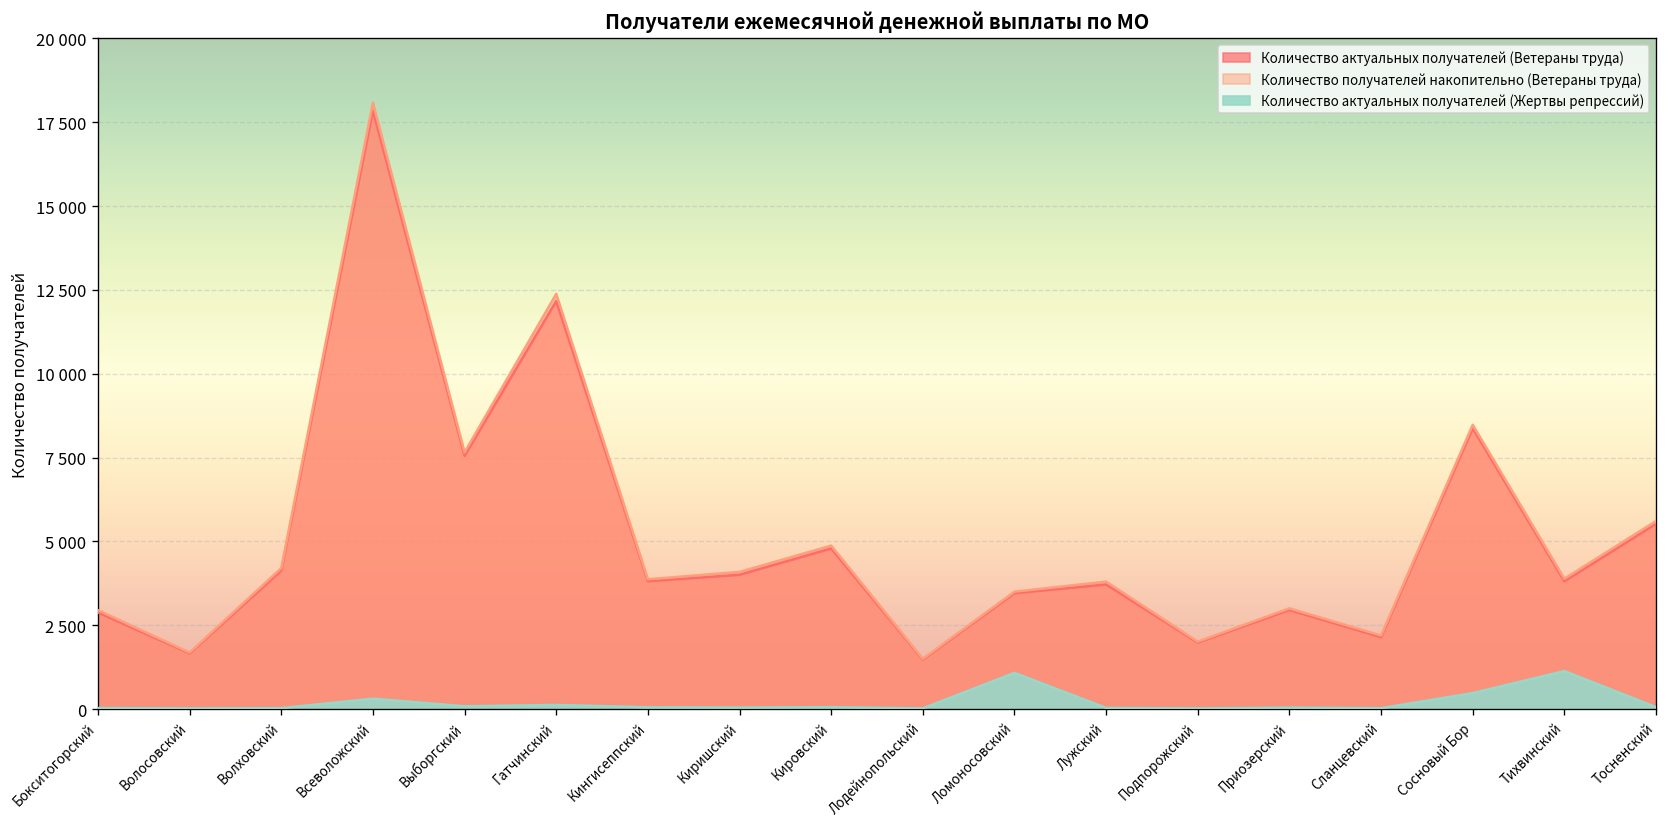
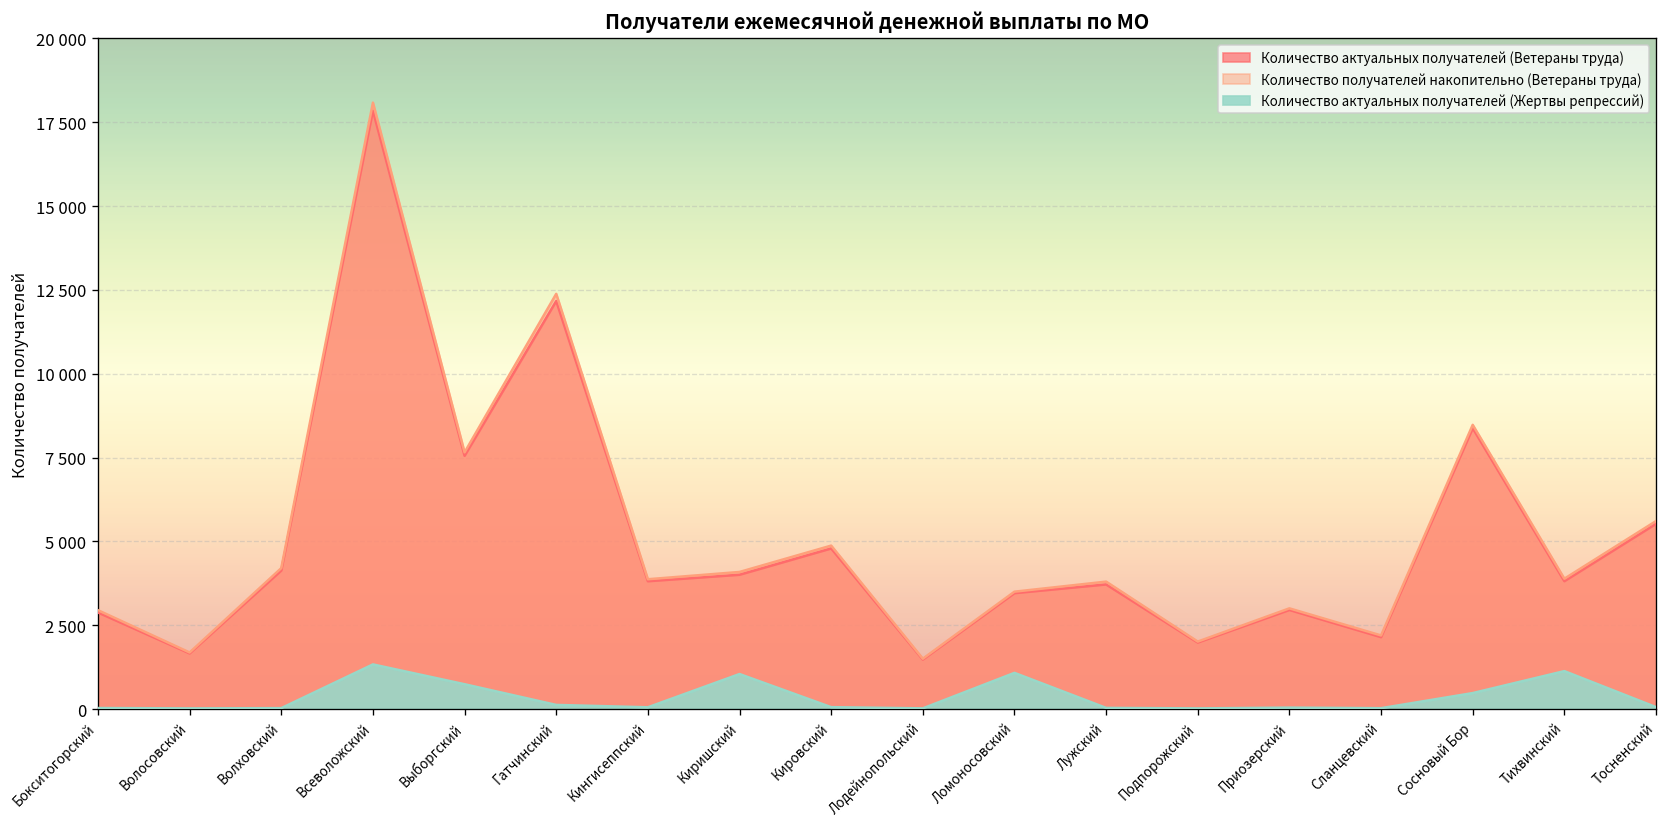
  {
    "Количество актуальных получателей (Жертвы репрессий)": {
      "Бокситогорский": 0,
      "Волосовский": 0,
      "Волховский": 0,
-     "Всеволожский": 300,
-     "Выборгский": 100,
+     "Всеволожский": 1300,
+     "Выборгский": 700,
      "Гатчинский": 100,
      "Кингисеппский": 100,
-     "Киришский": 0,
+     "Киришский": 1000,
      "Кировский": 100,
      "Лодейнопольский": 0,
      "Ломоносовский": 1100,
      "Лужский": 0,
      "Подпорожский": 0,
      "Приозерский": 0,
      "Сланцевский": 0,
      "Сосновый Бор": 500,
      "Тихвинский": 1100,
      "Тосненский": 100
    }
  }
